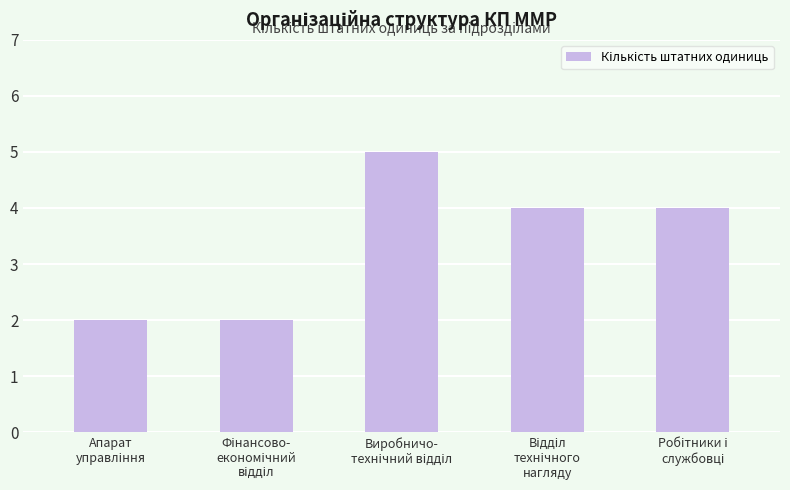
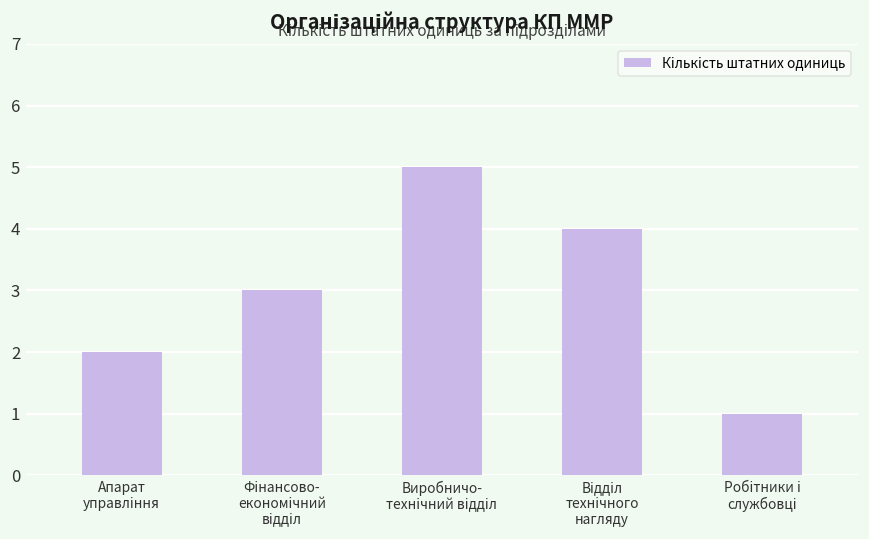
  {
    "Апарат управління": 2,
-   "Фінансово- економічний відділ": 2,
+   "Фінансово- економічний відділ": 3,
    "Виробничо- технічний відділ": 5,
    "Відділ технічного нагляду": 4,
-   "Робітники і службовці": 4
+   "Робітники і службовці": 1
  }
